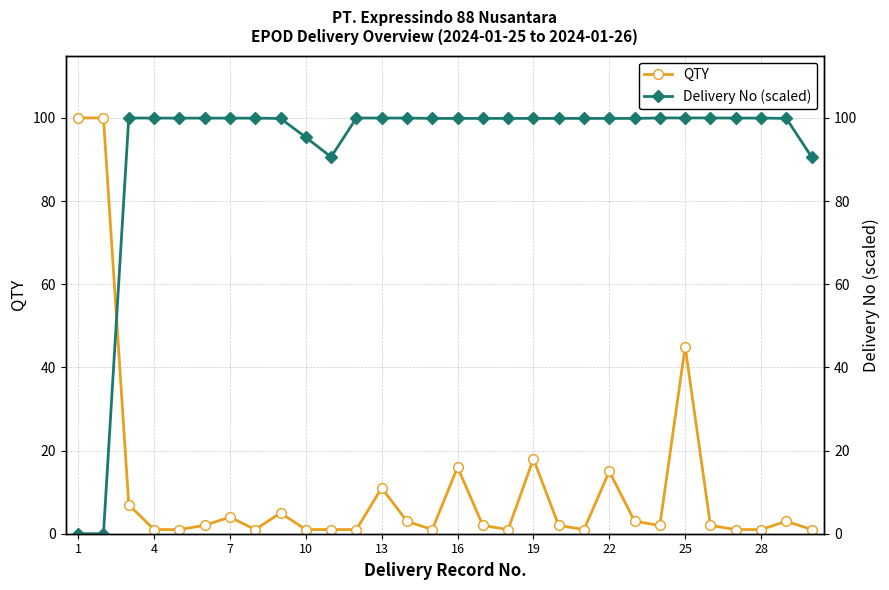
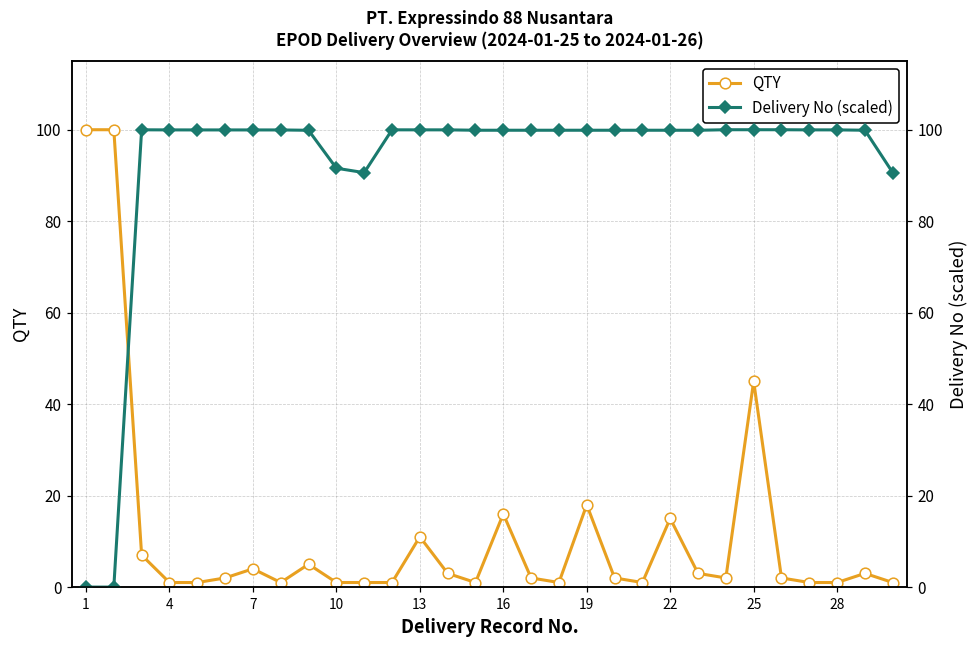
  {
    "QTY": {
      "1": 100,
      "4": 1,
      "7": 4,
      "10": 1,
      "13": 11,
      "16": 16,
      "19": 18,
      "22": 15,
      "25": 45,
      "28": 1
    },
    "Delivery No (scaled)": {
      "1": 0,
      "4": 100,
      "7": 100,
-     "10": 95,
+     "10": 92,
      "13": 100,
      "16": 100,
      "19": 100,
      "22": 100,
      "25": 100,
      "28": 100
    }
  }
